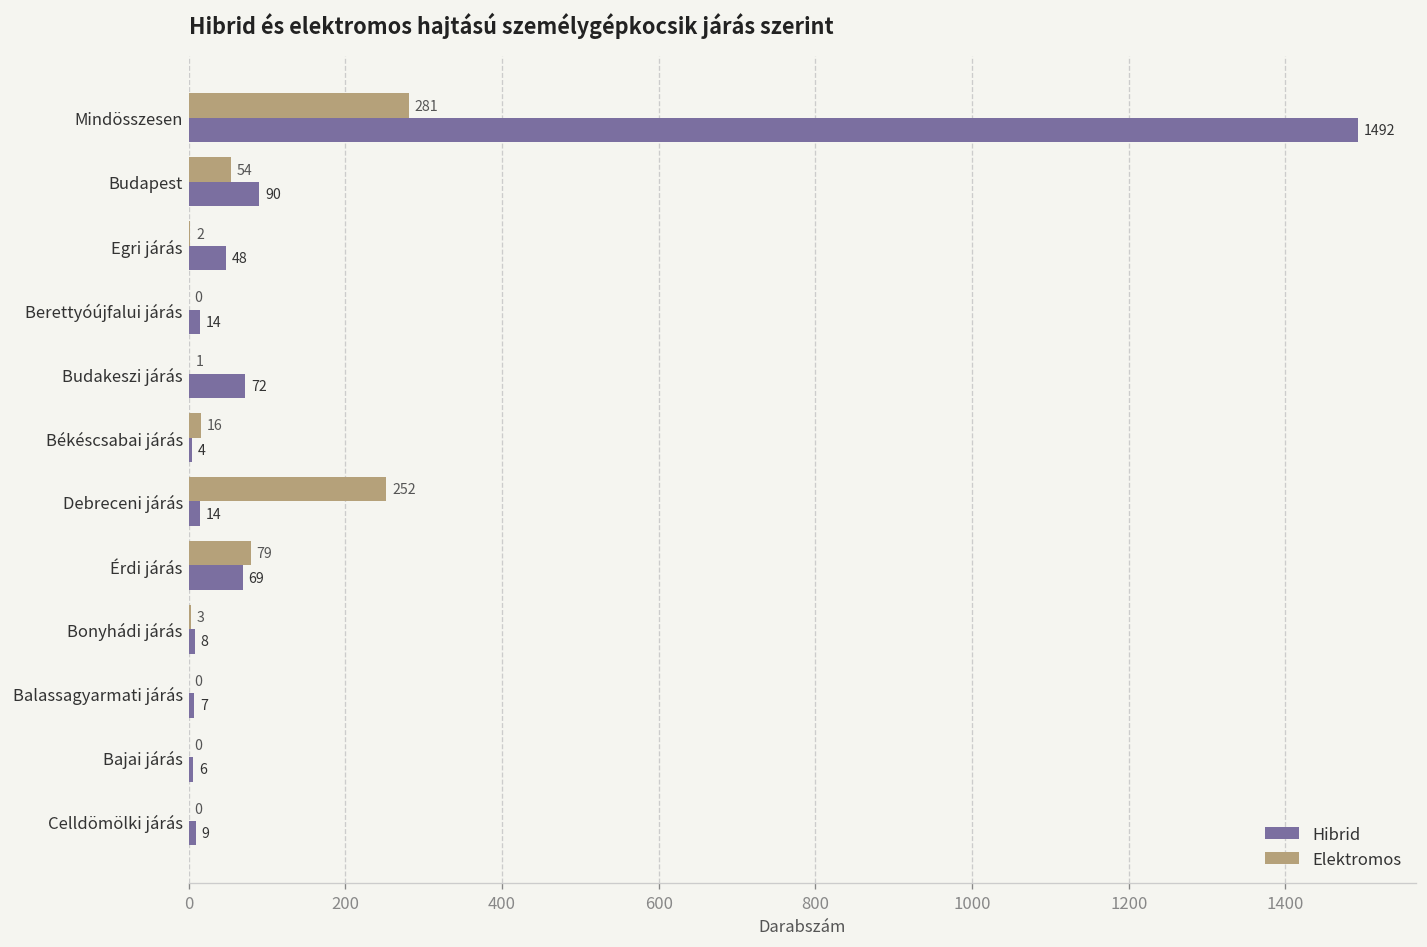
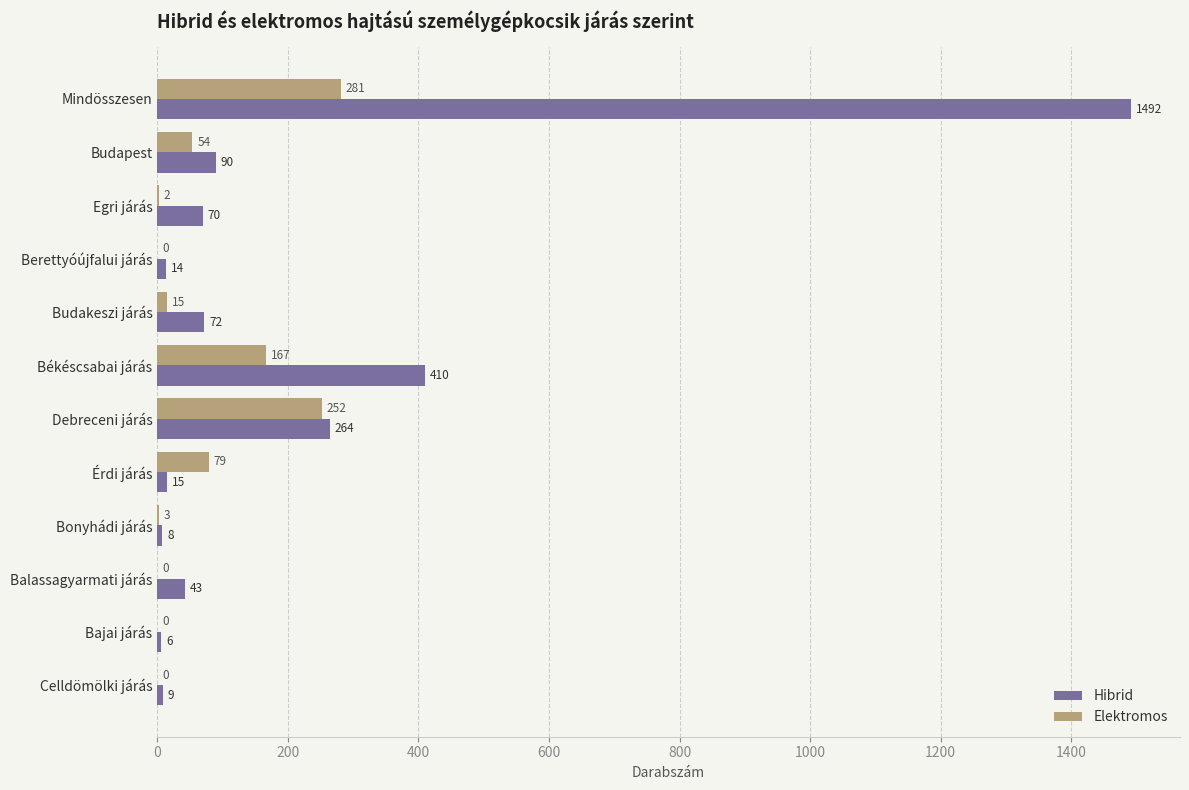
  {
    "Hibrid": {
      "Mindösszesen": 1492,
      "Budapest": 90,
-     "Egri járás": 48,
+     "Egri járás": 70,
      "Berettyóújfalui járás": 14,
      "Budakeszi járás": 72,
-     "Békéscsabai járás": 4,
-     "Debreceni járás": 14,
-     "Érdi járás": 69,
+     "Békéscsabai járás": 410,
+     "Debreceni járás": 264,
+     "Érdi járás": 15,
      "Bonyhádi járás": 8,
-     "Balassagyarmati járás": 7,
+     "Balassagyarmati járás": 43,
      "Bajai járás": 6,
      "Celldömölki járás": 9
    },
    "Elektromos": {
      "Mindösszesen": 281,
      "Budapest": 54,
      "Egri járás": 2,
      "Berettyóújfalui járás": 0,
-     "Budakeszi járás": 1,
-     "Békéscsabai járás": 16,
+     "Budakeszi járás": 15,
+     "Békéscsabai járás": 167,
      "Debreceni járás": 252,
      "Érdi járás": 79,
      "Bonyhádi járás": 3,
      "Balassagyarmati járás": 0,
      "Bajai járás": 0,
      "Celldömölki járás": 0
    }
  }
